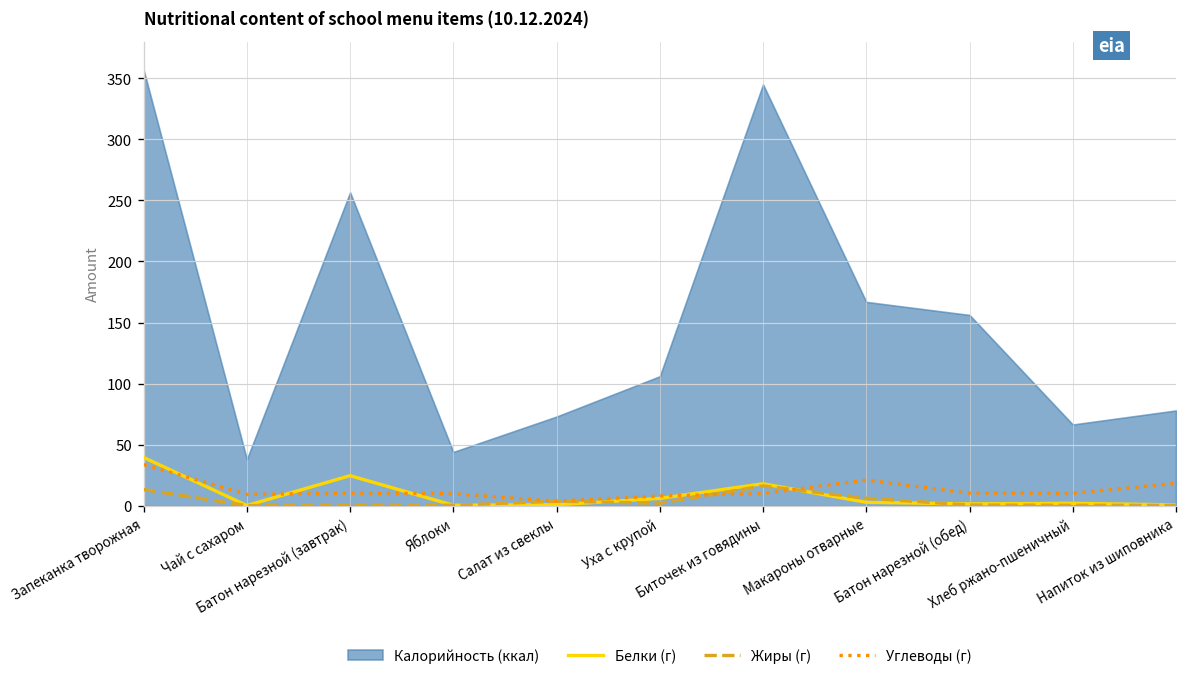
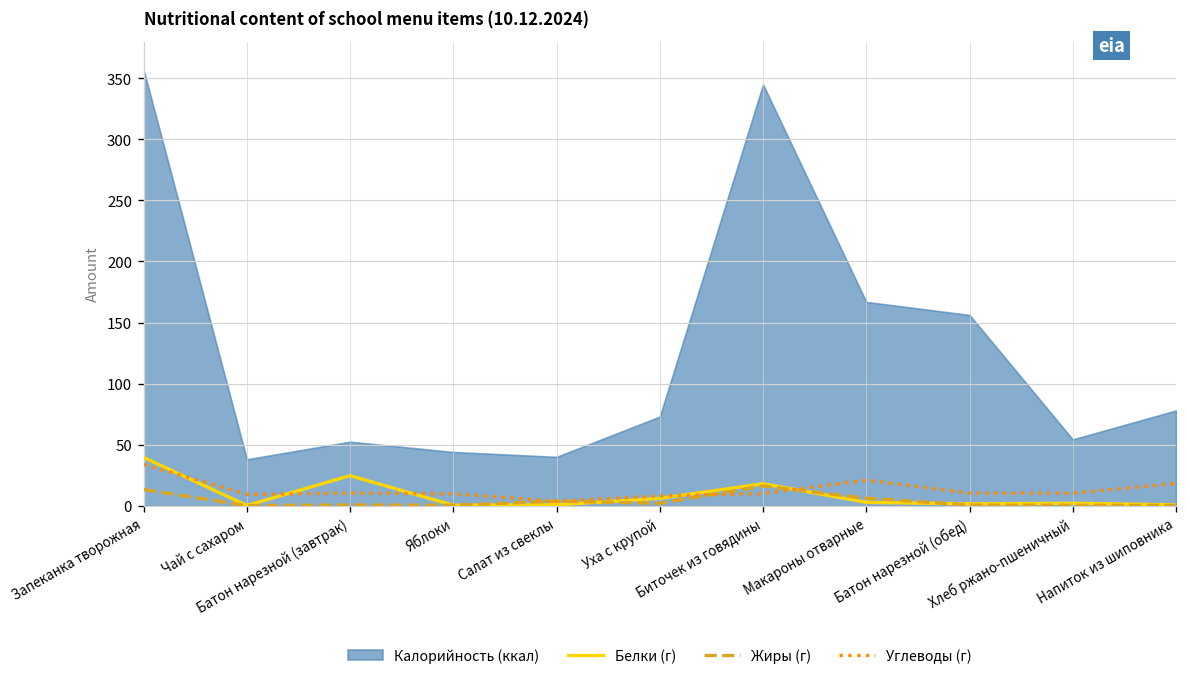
  {
    "Белки (г)": {
      "Запеканка творожная": 40,
      "Батон нарезной (завтрак)": 25,
      "Салат из свеклы": 1,
      "Макароны отварные": 3
    },
    "Калорийность (ккал)": {
      "Запеканка творожная": 357,
      "Чай с сахаром": 38,
-     "Батон нарезной (завтрак)": 257,
+     "Батон нарезной (завтрак)": 52,
      "Яблоки": 44,
-     "Салат из свеклы": 73,
-     "Уха с крупой": 106,
+     "Салат из свеклы": 40,
+     "Уха с крупой": 73,
      "Биточек из говядины": 345,
      "Макароны отварные": 167,
      "Батон нарезной (обед)": 156,
-     "Хлеб ржано-пшеничный": 67,
+     "Хлеб ржано-пшеничный": 54,
      "Напиток из шиповника": 78
    }
  }
